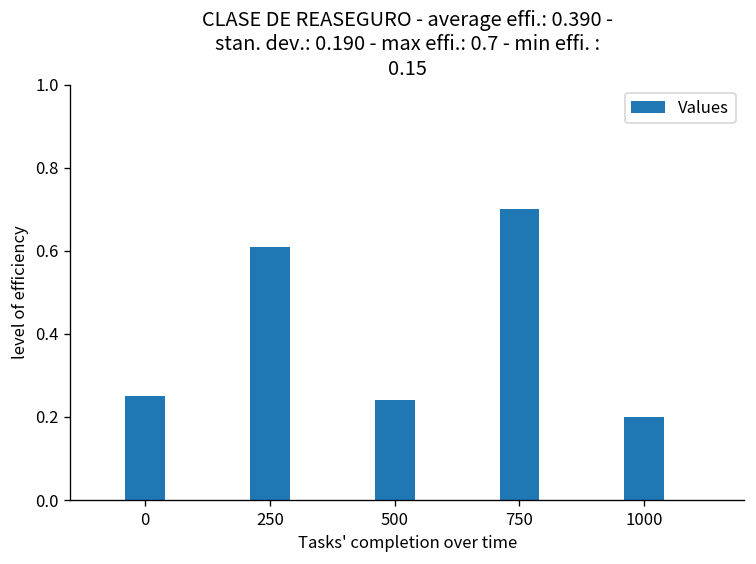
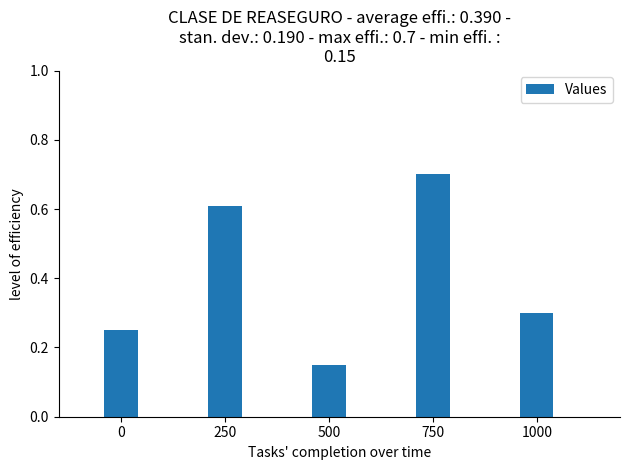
  {
    "0": 0.25,
    "250": 0.61,
-   "500": 0.24,
+   "500": 0.15,
    "750": 0.70,
-   "1000": 0.2
+   "1000": 0.3
  }
